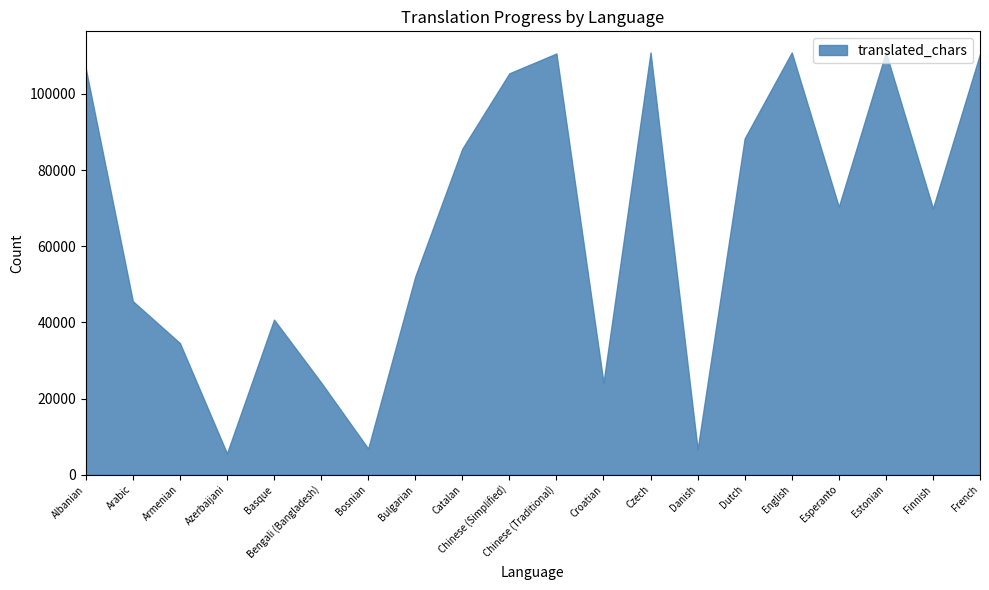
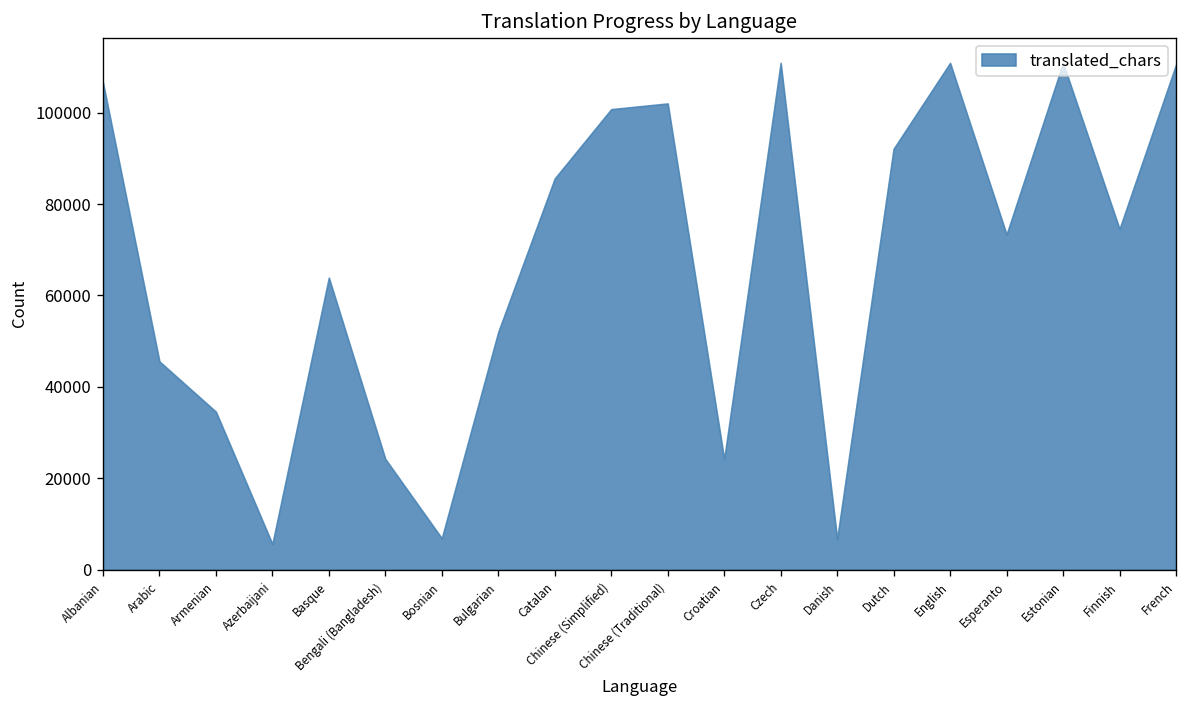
  {
    "Albanian": 107000,
    "Arabic": 46000,
    "Armenian": 35000,
    "Azerbaijani": 6000,
-   "Basque": 41000,
+   "Basque": 64000,
    "Bengali (Bangladesh)": 24000,
    "Bosnian": 7000,
    "Bulgarian": 52000,
    "Catalan": 86000,
-   "Chinese (Simplified)": 105000,
-   "Chinese (Traditional)": 111000,
+   "Chinese (Simplified)": 101000,
+   "Chinese (Traditional)": 102000,
    "Croatian": 24000,
    "Czech": 111000,
    "Danish": 7000,
-   "Dutch": 88000,
+   "Dutch": 92000,
    "English": 111000,
-   "Esperanto": 70000,
-   "Finnish": 70000,
+   "Esperanto": 73000,
+   "Finnish": 75000,
    "French": 110000
  }
